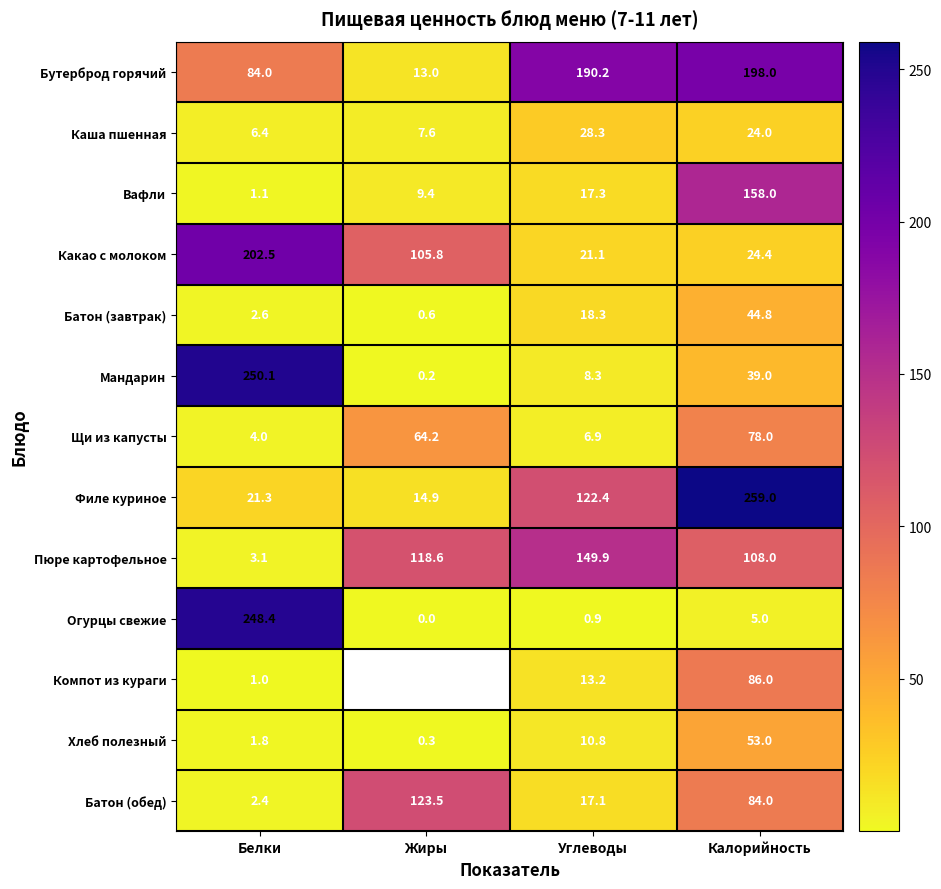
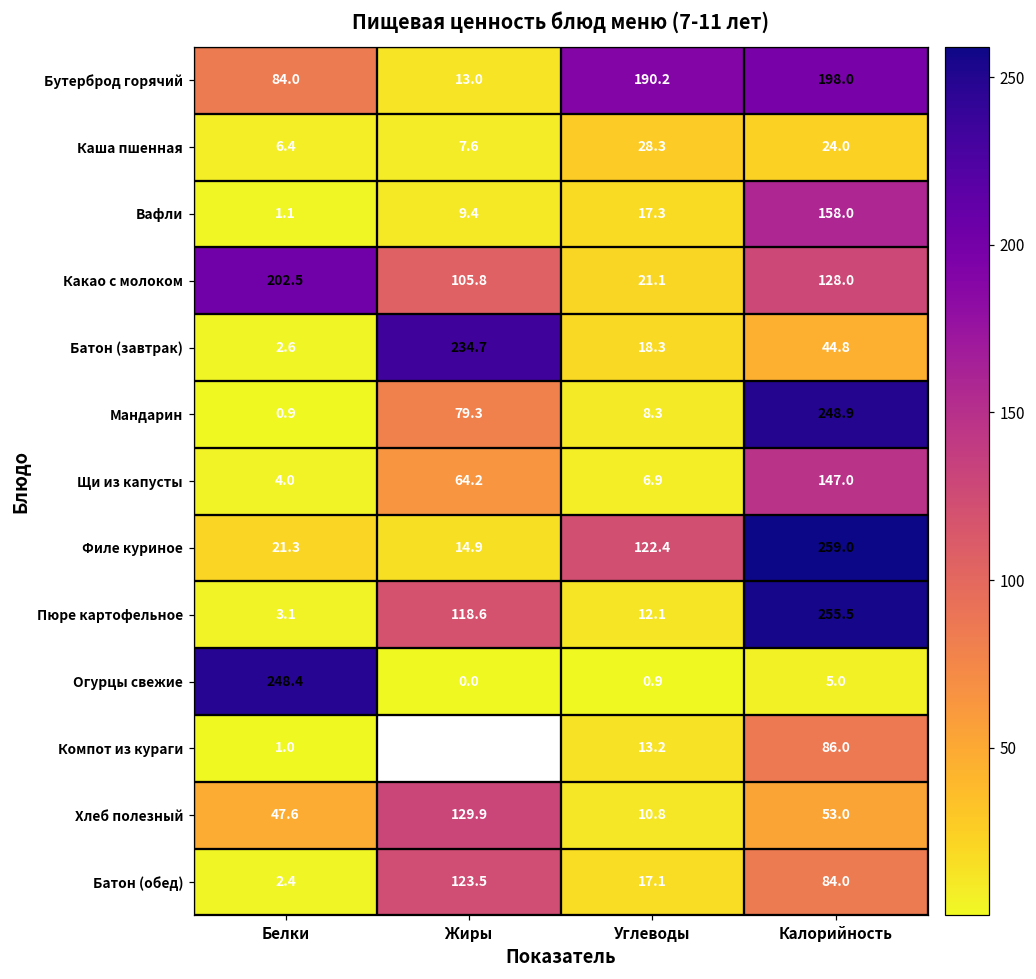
  {
    "Бутерброд горячий": {
      "Белки": 84.0,
      "Жиры": 13.0,
      "Углеводы": 190.2,
      "Калорийность": 198.0
    },
    "Каша пшенная": {
      "Белки": 6.4,
      "Жиры": 7.6,
      "Углеводы": 28.3,
      "Калорийность": 24.0
    },
    "Вафли": {
      "Белки": 1.1,
      "Жиры": 9.4,
      "Углеводы": 17.3,
      "Калорийность": 158.0
    },
    "Какао с молоком": {
      "Белки": 202.5,
      "Жиры": 105.8,
      "Углеводы": 21.1,
-     "Калорийность": 24.4
+     "Калорийность": 128.0
    },
    "Батон (завтрак)": {
      "Белки": 2.6,
-     "Жиры": 0.6,
+     "Жиры": 234.7,
      "Углеводы": 18.3,
      "Калорийность": 44.8
    },
    "Мандарин": {
-     "Белки": 250.1,
-     "Жиры": 0.2,
+     "Белки": 0.9,
+     "Жиры": 79.3,
      "Углеводы": 8.3,
-     "Калорийность": 39.0
+     "Калорийность": 248.9
    },
    "Щи из капусты": {
      "Белки": 4.0,
      "Жиры": 64.2,
      "Углеводы": 6.9,
-     "Калорийность": 78.0
+     "Калорийность": 147.0
    },
    "Филе куриное": {
      "Белки": 21.3,
      "Жиры": 14.9,
      "Углеводы": 122.4,
      "Калорийность": 259.0
    },
    "Пюре картофельное": {
      "Белки": 3.1,
      "Жиры": 118.6,
-     "Углеводы": 149.9,
-     "Калорийность": 108.0
+     "Углеводы": 12.1,
+     "Калорийность": 255.5
    },
    "Огурцы свежие": {
      "Белки": 248.4,
      "Жиры": 0.0,
      "Углеводы": 0.9,
      "Калорийность": 5.0
    },
    "Компот из кураги": {
      "Белки": 1.0,
      "Углеводы": 13.2,
      "Калорийность": 86.0
    },
    "Хлеб полезный": {
-     "Белки": 1.8,
-     "Жиры": 0.3,
+     "Белки": 47.6,
+     "Жиры": 129.9,
      "Углеводы": 10.8,
      "Калорийность": 53.0
    },
    "Батон (обед)": {
      "Белки": 2.4,
      "Жиры": 123.5,
      "Углеводы": 17.1,
      "Калорийность": 84.0
    }
  }
